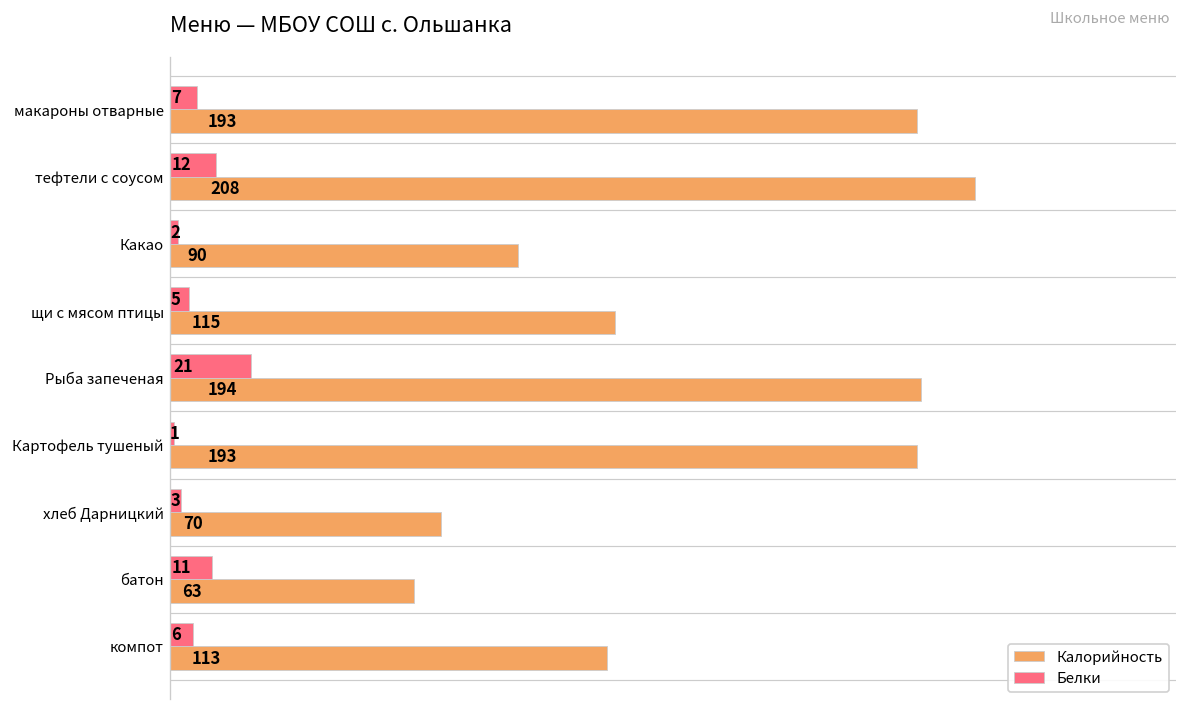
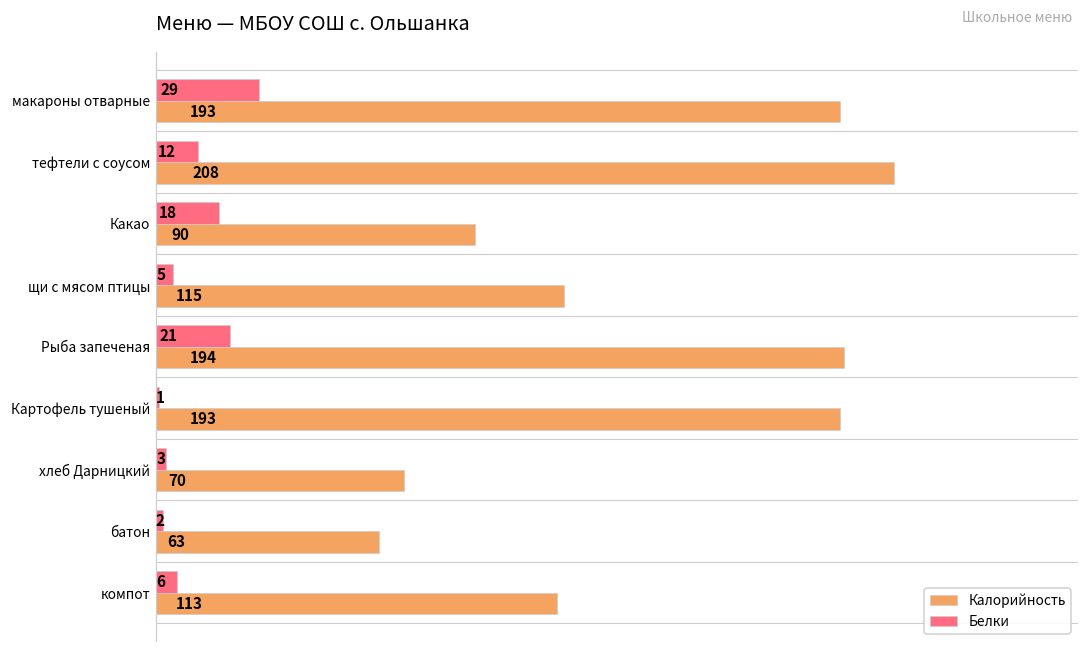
  {
    "Калорийность": {
      "макароны отварные": 193,
      "тефтели с соусом": 208,
      "Какао": 90,
      "щи с мясом птицы": 115,
      "Рыба запеченая": 194,
      "Картофель тушеный": 193,
      "хлеб Дарницкий": 70,
      "батон": 63,
      "компот": 113
    },
    "Белки": {
-     "макароны отварные": 7,
+     "макароны отварные": 29,
      "тефтели с соусом": 12,
-     "Какао": 2,
+     "Какао": 18,
      "щи с мясом птицы": 5,
      "Рыба запеченая": 21,
      "Картофель тушеный": 1,
      "хлеб Дарницкий": 3,
-     "батон": 11,
+     "батон": 2,
      "компот": 6
    }
  }
